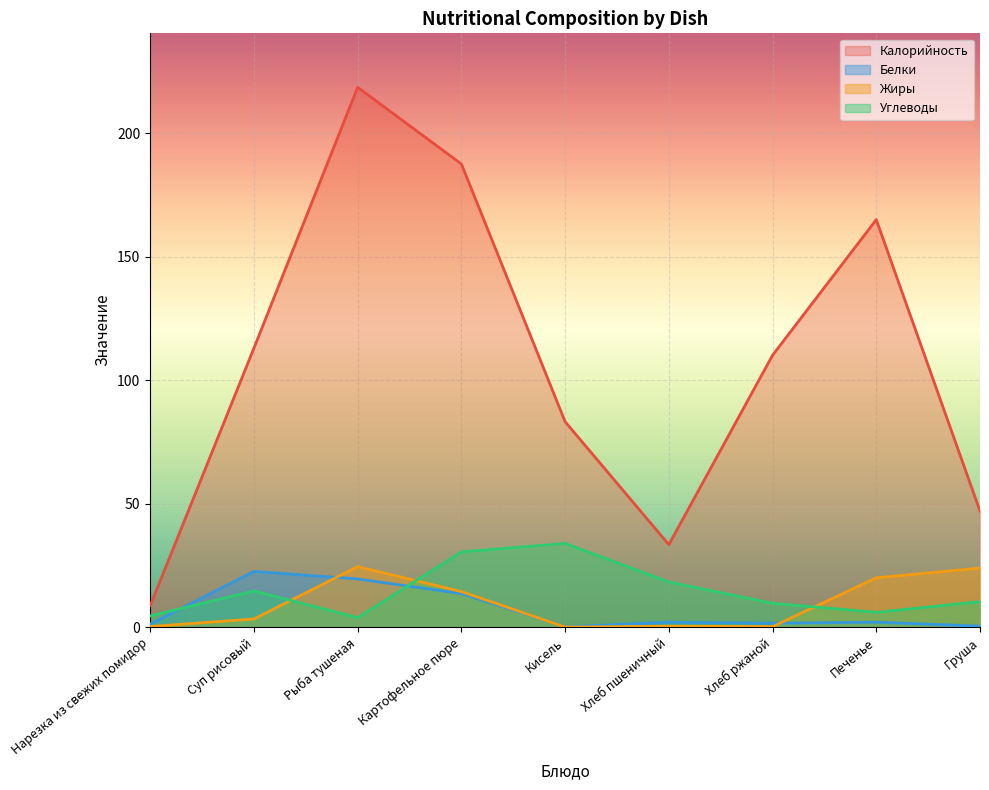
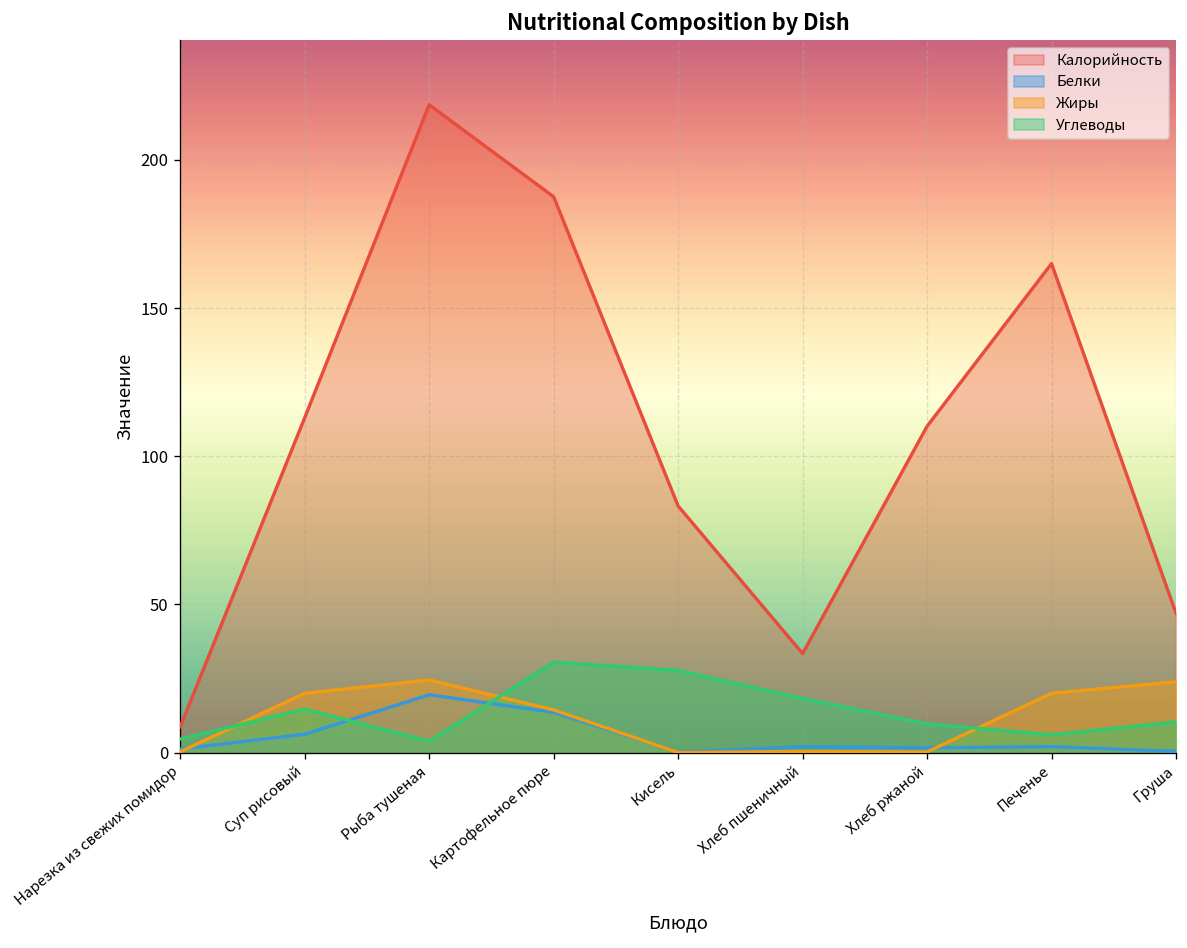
  {
    "Калорийность": {
      "Нарезка из свежих помидор": 9,
      "Суп рисовый": 113,
      "Рыба тушеная": 219,
      "Картофельное пюре": 188,
      "Кисель": 83,
      "Хлеб пшеничный": 33,
      "Хлеб ржаной": 110,
      "Печенье": 165,
      "Груша": 47
    },
    "Белки": {
-     "Суп рисовый": 23,
+     "Суп рисовый": 6,
      "Рыба тушеная": 20,
      "Хлеб пшеничный": 2,
      "Хлеб ржаной": 2,
      "Печенье": 2,
      "Груша": 0
    },
    "Жиры": {
-     "Суп рисовый": 3,
+     "Суп рисовый": 20,
      "Рыба тушеная": 25,
      "Хлеб пшеничный": 0,
      "Хлеб ржаной": 0,
      "Печенье": 20,
      "Груша": 24
    },
    "Углеводы": {
      "Нарезка из свежих помидор": 5,
      "Суп рисовый": 15,
      "Рыба тушеная": 4,
      "Картофельное пюре": 30,
-     "Кисель": 34,
+     "Кисель": 28,
      "Хлеб пшеничный": 18,
      "Хлеб ржаной": 10,
      "Печенье": 6,
      "Груша": 10
    }
  }
